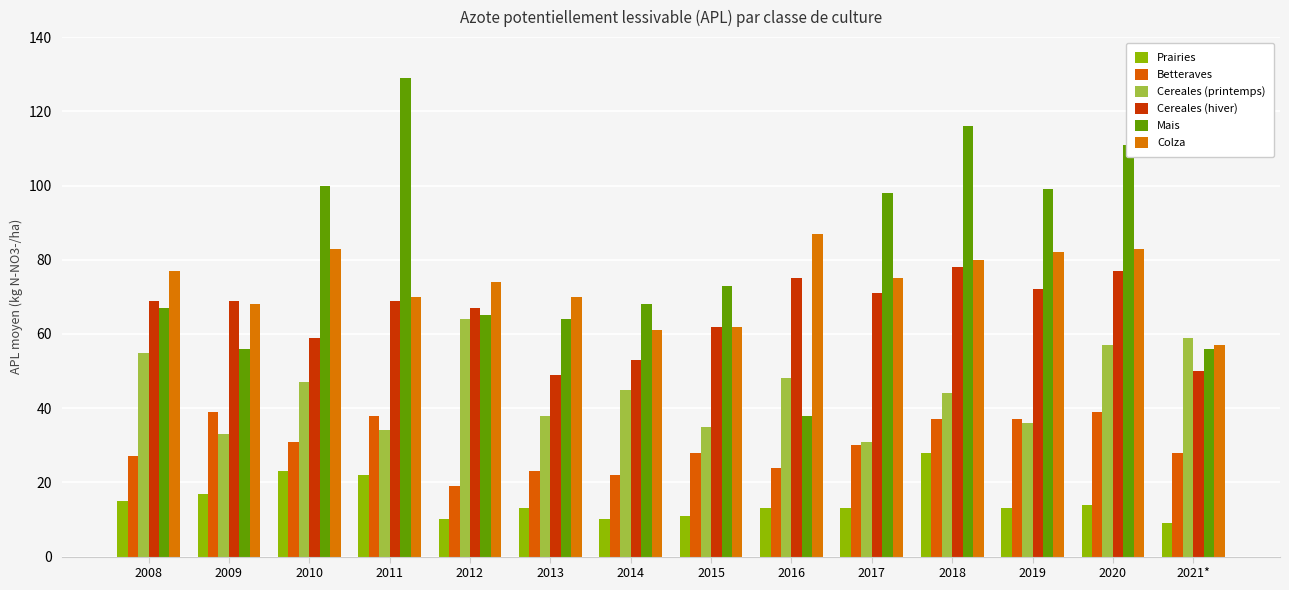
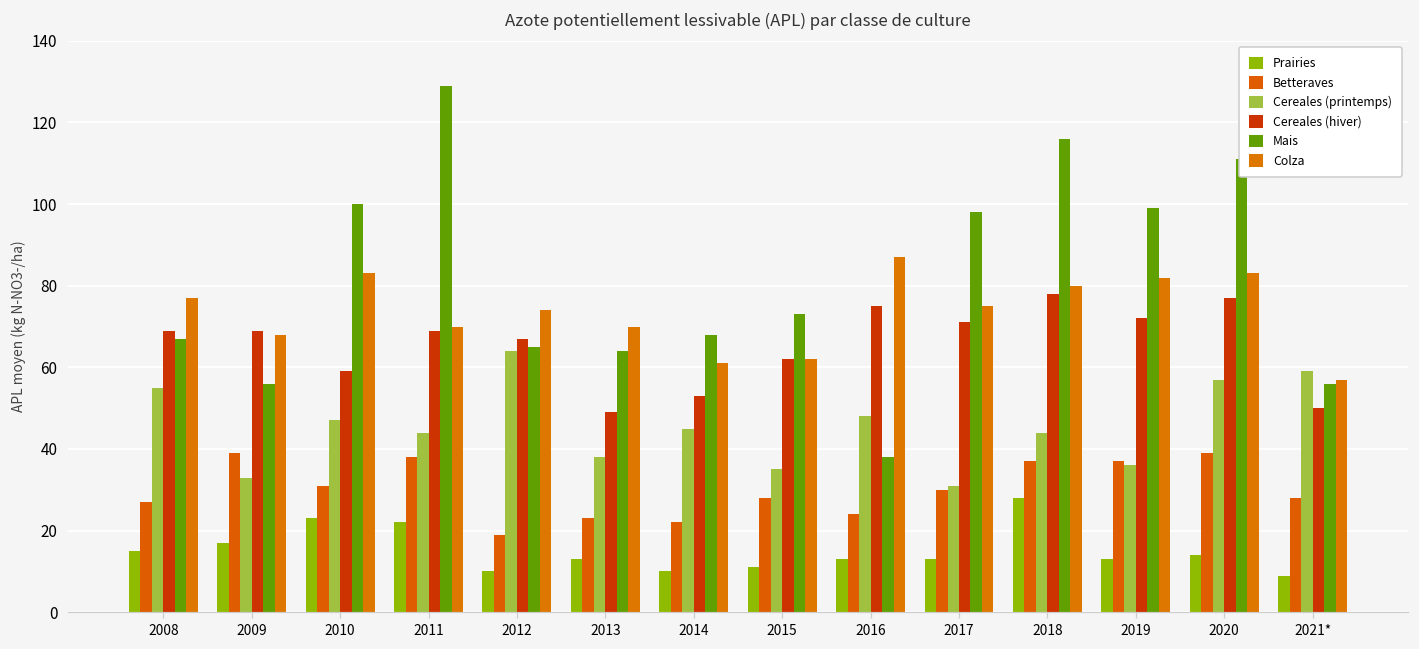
  {
    "Cereales (printemps)": {
      "2008": 55,
      "2009": 33,
      "2010": 47,
-     "2011": 34,
+     "2011": 44,
      "2012": 64,
      "2013": 38,
      "2014": 45,
      "2015": 35,
      "2016": 48,
      "2017": 31,
      "2018": 44,
      "2019": 36,
      "2020": 57,
      "2021*": 59
    }
  }
